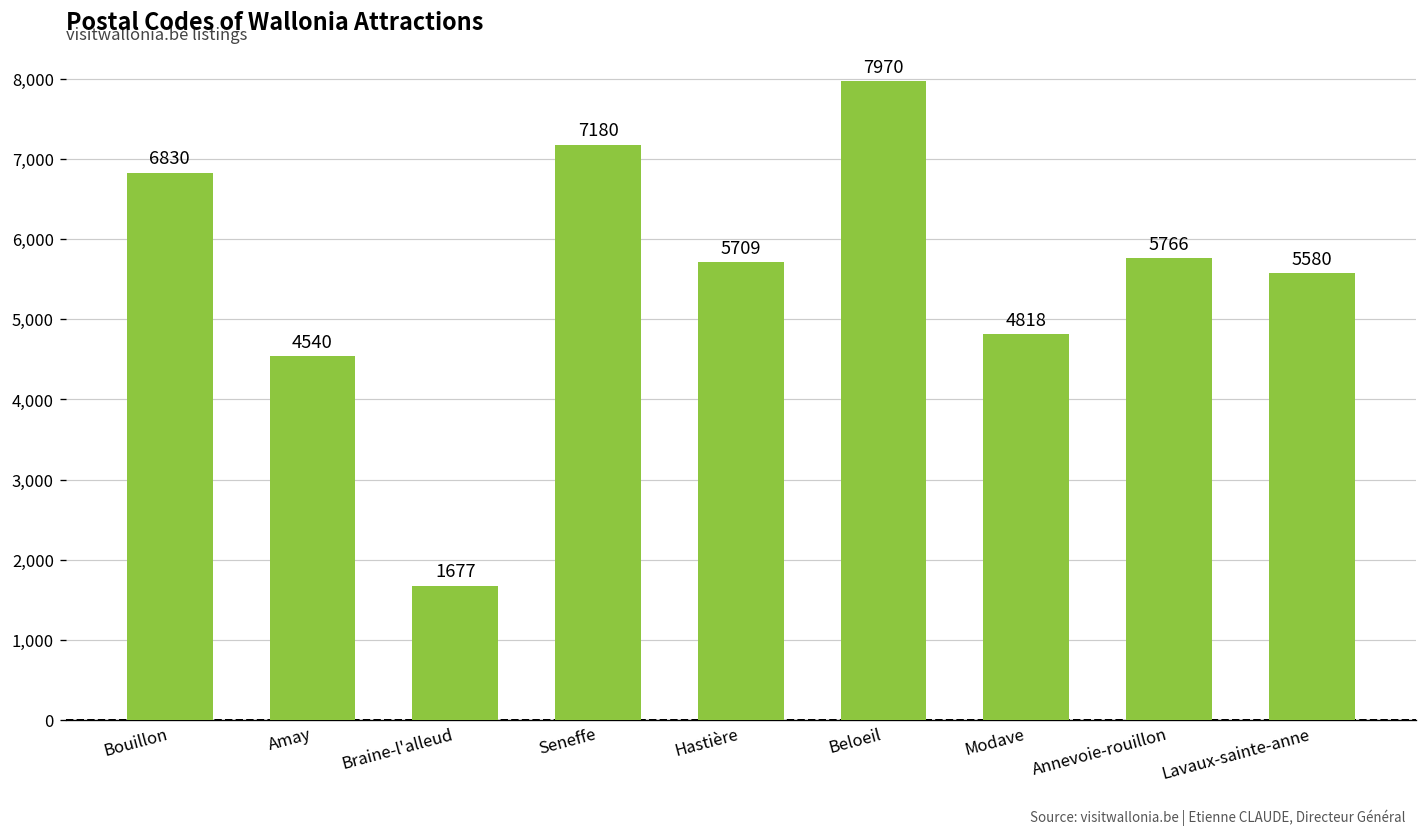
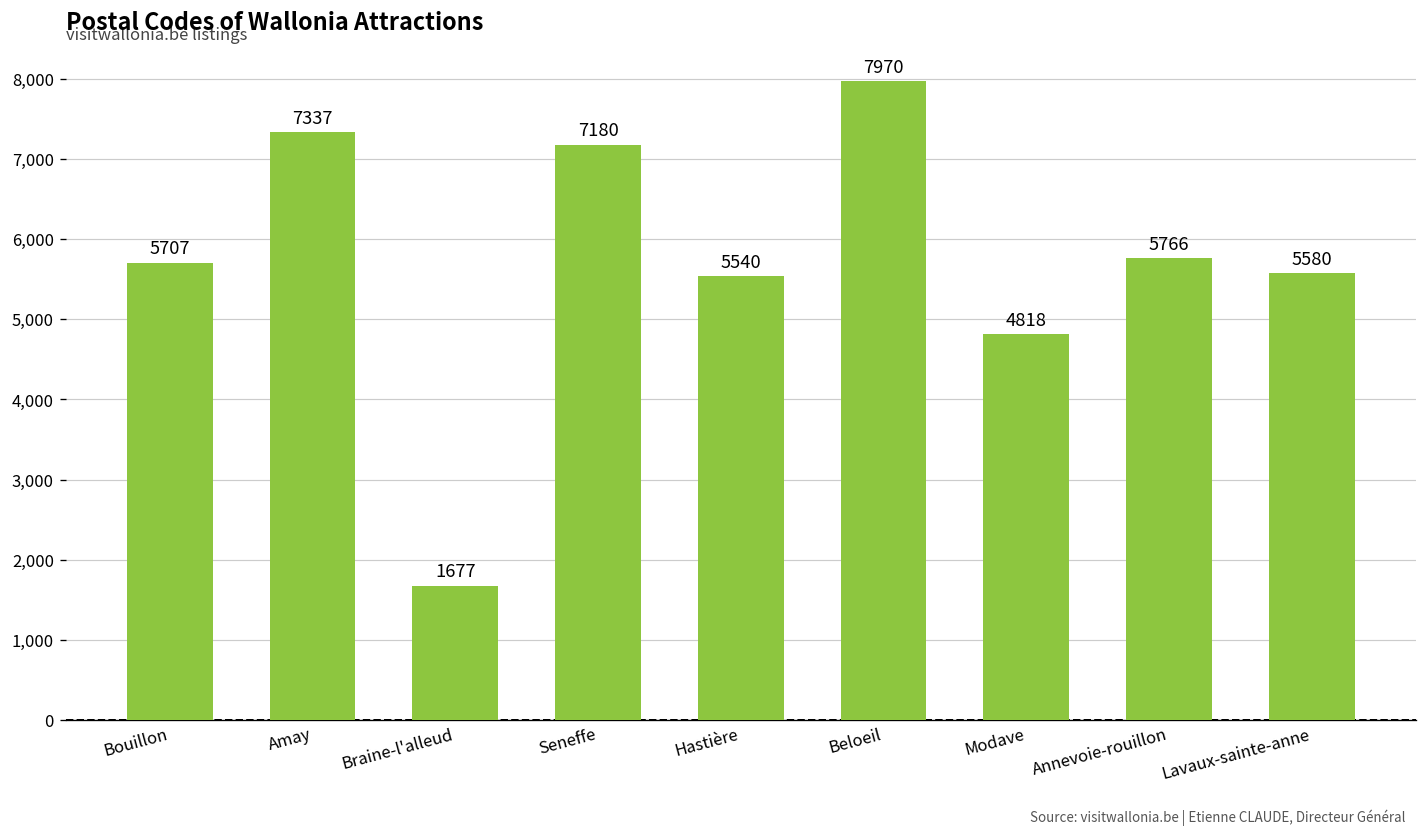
  {
-   "Bouillon": 6830,
-   "Amay": 4540,
+   "Bouillon": 5707,
+   "Amay": 7337,
    "Braine-l'alleud": 1677,
    "Seneffe": 7180,
-   "Hastière": 5709,
+   "Hastière": 5540,
    "Beloeil": 7970,
    "Modave": 4818,
    "Annevoie-rouillon": 5766,
    "Lavaux-sainte-anne": 5580
  }
